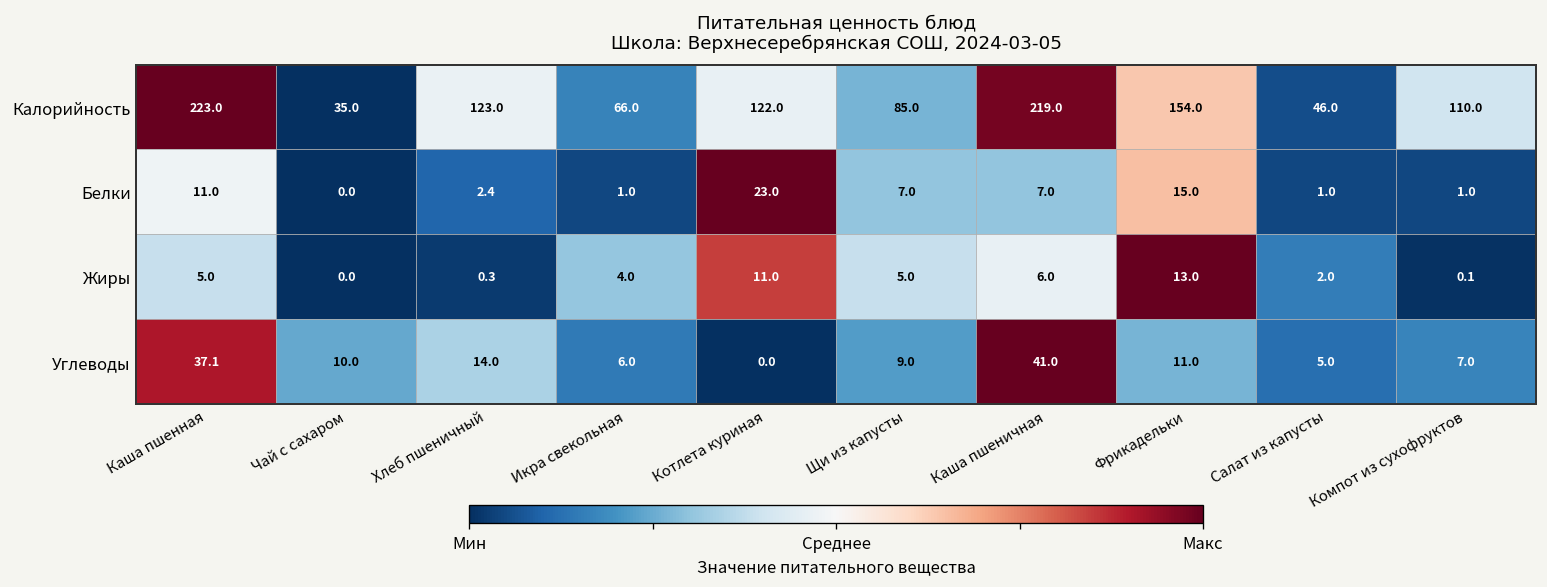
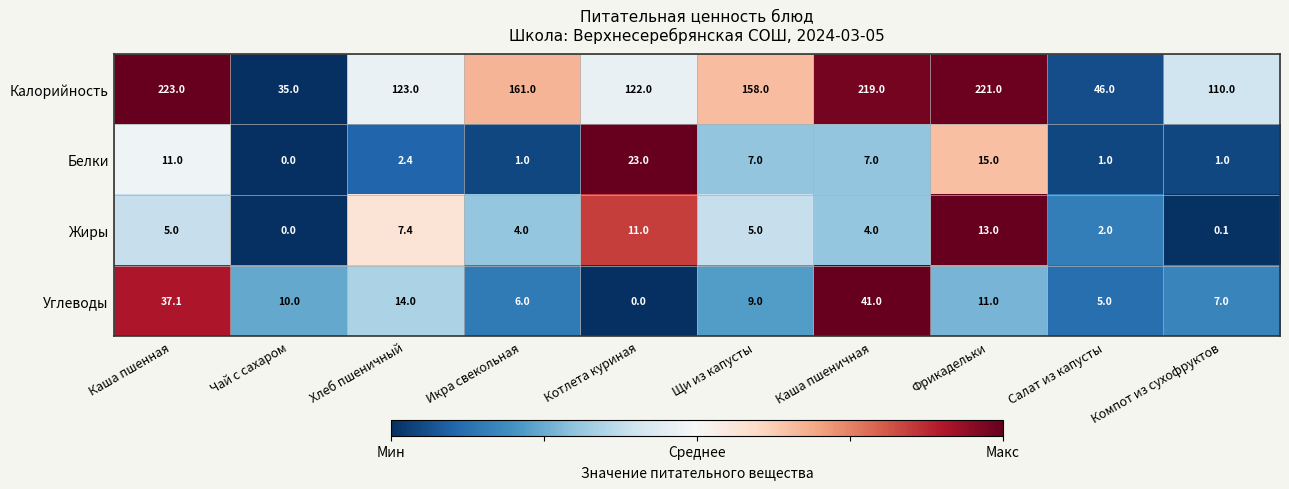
  {
    "Калорийность": {
      "Каша пшенная": 223.0,
      "Чай с сахаром": 35.0,
      "Хлеб пшеничный": 123.0,
-     "Икра свекольная": 66.0,
+     "Икра свекольная": 161.0,
      "Котлета куриная": 122.0,
-     "Щи из капусты": 85.0,
+     "Щи из капусты": 158.0,
      "Каша пшеничная": 219.0,
-     "Фрикадельки": 154.0,
+     "Фрикадельки": 221.0,
      "Салат из капусты": 46.0,
      "Компот из сухофруктов": 110.0
    },
    "Белки": {
      "Каша пшенная": 11.0,
      "Чай с сахаром": 0.0,
      "Хлеб пшеничный": 2.4,
      "Икра свекольная": 1.0,
      "Котлета куриная": 23.0,
      "Щи из капусты": 7.0,
      "Каша пшеничная": 7.0,
      "Фрикадельки": 15.0,
      "Салат из капусты": 1.0,
      "Компот из сухофруктов": 1.0
    },
    "Жиры": {
      "Каша пшенная": 5.0,
      "Чай с сахаром": 0.0,
-     "Хлеб пшеничный": 0.3,
+     "Хлеб пшеничный": 7.4,
      "Икра свекольная": 4.0,
      "Котлета куриная": 11.0,
      "Щи из капусты": 5.0,
-     "Каша пшеничная": 6.0,
+     "Каша пшеничная": 4.0,
      "Фрикадельки": 13.0,
      "Салат из капусты": 2.0,
      "Компот из сухофруктов": 0.1
    },
    "Углеводы": {
      "Каша пшенная": 37.1,
      "Чай с сахаром": 10.0,
      "Хлеб пшеничный": 14.0,
      "Икра свекольная": 6.0,
      "Котлета куриная": 0.0,
      "Щи из капусты": 9.0,
      "Каша пшеничная": 41.0,
      "Фрикадельки": 11.0,
      "Салат из капусты": 5.0,
      "Компот из сухофруктов": 7.0
    }
  }
